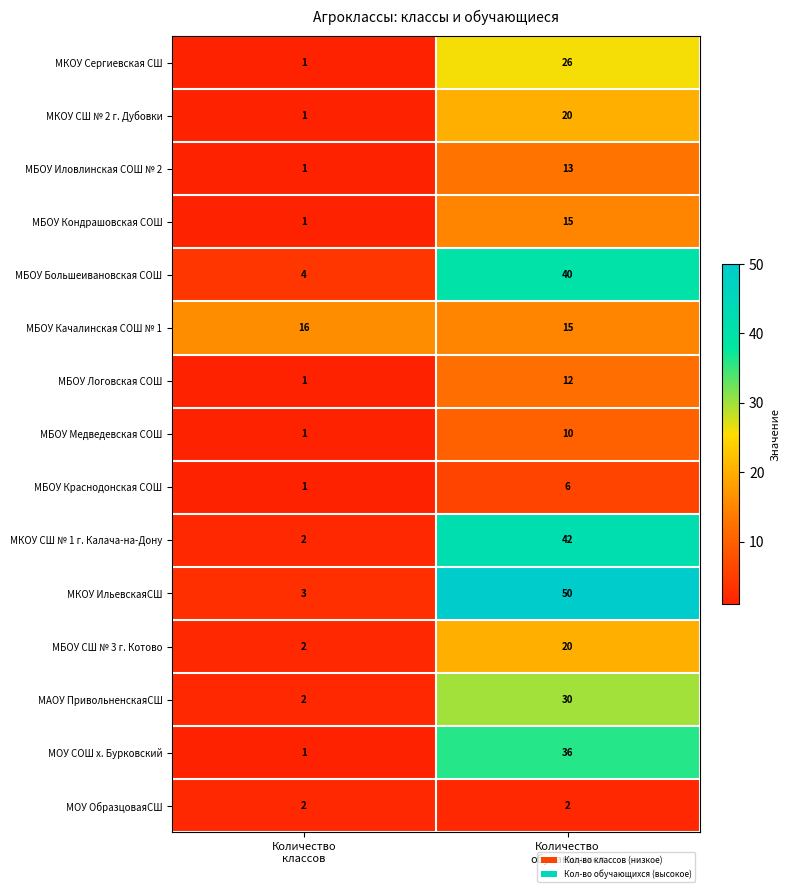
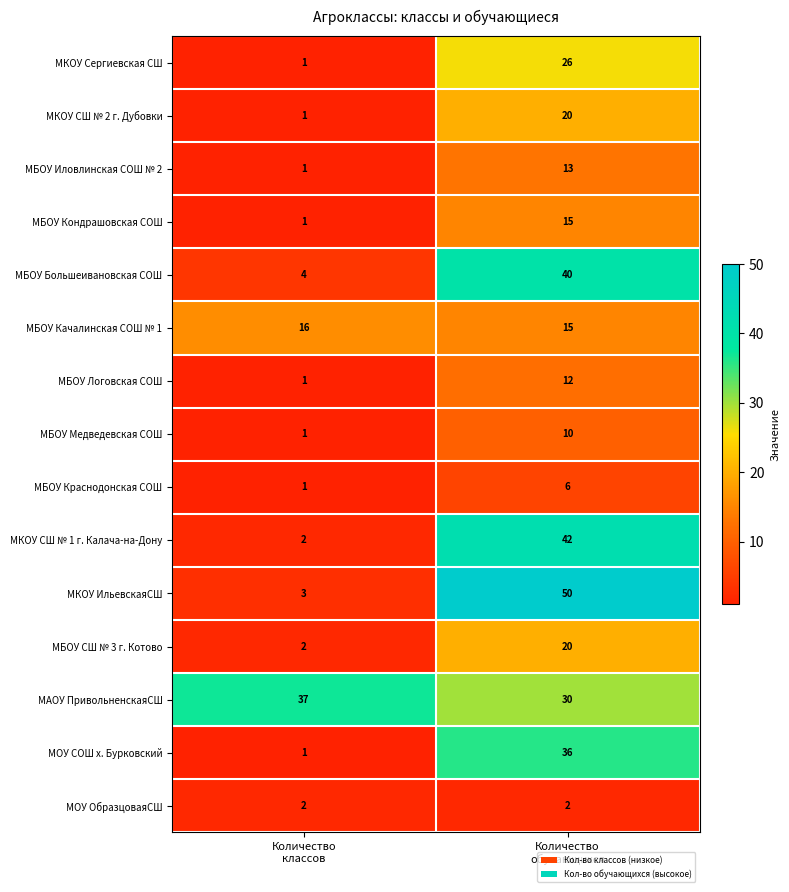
  {
    "МКОУ Сергиевская СШ": {
      "Количество классов": 1,
      "Количество обучающихся": 26
    },
    "МКОУ СШ № 2 г. Дубовки": {
      "Количество классов": 1,
      "Количество обучающихся": 20
    },
    "МБОУ Иловлинская СОШ № 2": {
      "Количество классов": 1,
      "Количество обучающихся": 13
    },
    "МБОУ Кондрашовская СОШ": {
      "Количество классов": 1,
      "Количество обучающихся": 15
    },
    "МБОУ Большеивановская СОШ": {
      "Количество классов": 4,
      "Количество обучающихся": 40
    },
    "МБОУ Качалинская СОШ № 1": {
      "Количество классов": 16,
      "Количество обучающихся": 15
    },
    "МБОУ Логовская СОШ": {
      "Количество классов": 1,
      "Количество обучающихся": 12
    },
    "МБОУ Медведевская СОШ": {
      "Количество классов": 1,
      "Количество обучающихся": 10
    },
    "МБОУ Краснодонская СОШ": {
      "Количество классов": 1,
      "Количество обучающихся": 6
    },
    "МКОУ СШ № 1 г. Калача-на-Дону": {
      "Количество классов": 2,
      "Количество обучающихся": 42
    },
    "МКОУ ИльевскаяСШ": {
      "Количество классов": 3,
      "Количество обучающихся": 50
    },
    "МБОУ СШ № 3 г. Котово": {
      "Количество классов": 2,
      "Количество обучающихся": 20
    },
    "МАОУ ПривольненскаяСШ": {
-     "Количество классов": 2,
+     "Количество классов": 37,
      "Количество обучающихся": 30
    },
    "МОУ СОШ х. Бурковский": {
      "Количество классов": 1,
      "Количество обучающихся": 36
    },
    "МОУ ОбразцоваяСШ": {
      "Количество классов": 2,
      "Количество обучающихся": 2
    }
  }
